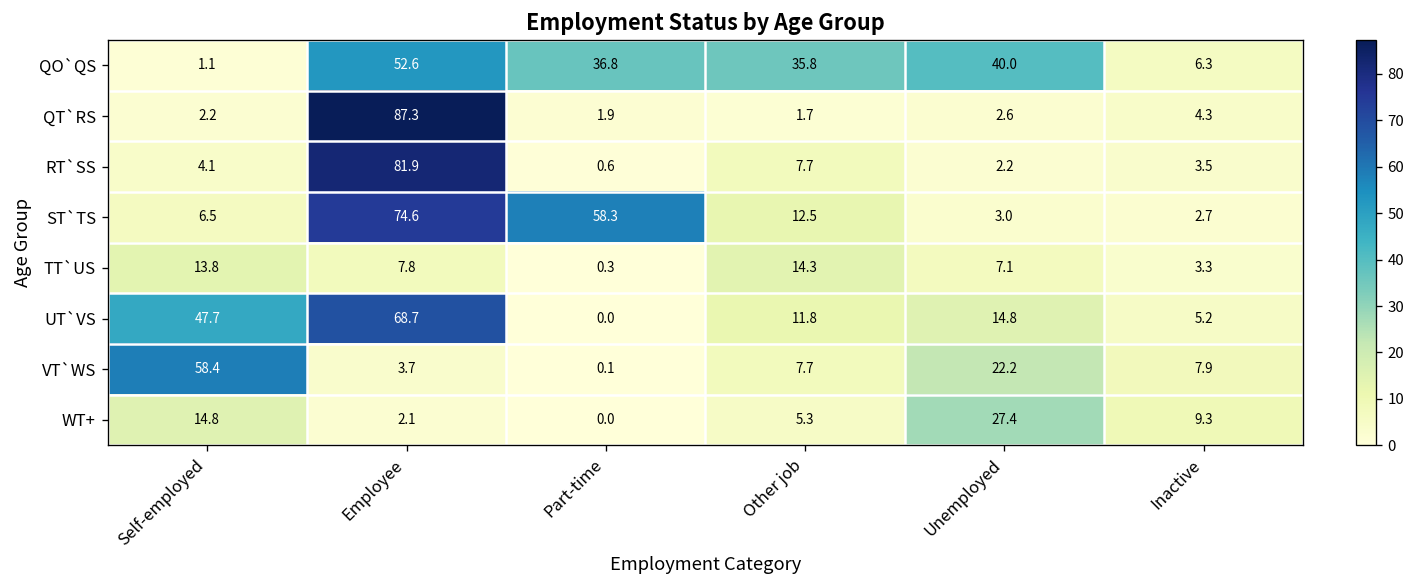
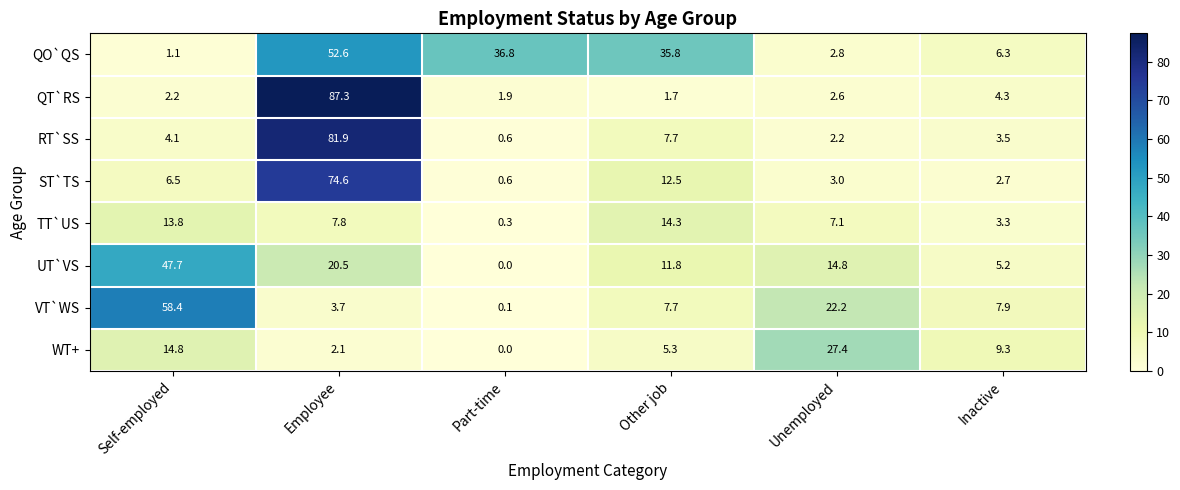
  {
    "QO`QS": {
      "Self-employed": 1.1,
      "Employee": 52.6,
      "Part-time": 36.8,
      "Other job": 35.8,
-     "Unemployed": 40.0,
+     "Unemployed": 2.8,
      "Inactive": 6.3
    },
    "QT`RS": {
      "Self-employed": 2.2,
      "Employee": 87.3,
      "Part-time": 1.9,
      "Other job": 1.7,
      "Unemployed": 2.6,
      "Inactive": 4.3
    },
    "RT`SS": {
      "Self-employed": 4.1,
      "Employee": 81.9,
      "Part-time": 0.6,
      "Other job": 7.7,
      "Unemployed": 2.2,
      "Inactive": 3.5
    },
    "ST`TS": {
      "Self-employed": 6.5,
      "Employee": 74.6,
-     "Part-time": 58.3,
+     "Part-time": 0.6,
      "Other job": 12.5,
      "Unemployed": 3.0,
      "Inactive": 2.7
    },
    "TT`US": {
      "Self-employed": 13.8,
      "Employee": 7.8,
      "Part-time": 0.3,
      "Other job": 14.3,
      "Unemployed": 7.1,
      "Inactive": 3.3
    },
    "UT`VS": {
      "Self-employed": 47.7,
-     "Employee": 68.7,
+     "Employee": 20.5,
      "Part-time": 0.0,
      "Other job": 11.8,
      "Unemployed": 14.8,
      "Inactive": 5.2
    },
    "VT`WS": {
      "Self-employed": 58.4,
      "Employee": 3.7,
      "Part-time": 0.1,
      "Other job": 7.7,
      "Unemployed": 22.2,
      "Inactive": 7.9
    },
    "WT+": {
      "Self-employed": 14.8,
      "Employee": 2.1,
      "Part-time": 0.0,
      "Other job": 5.3,
      "Unemployed": 27.4,
      "Inactive": 9.3
    }
  }
